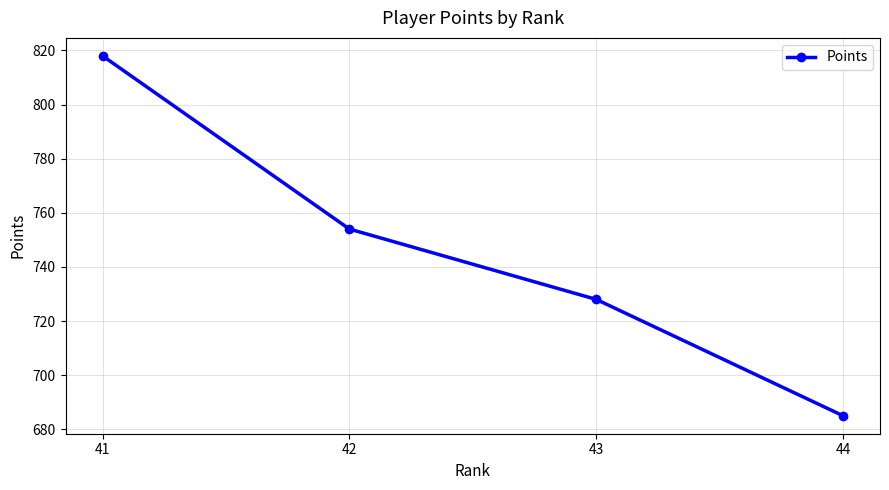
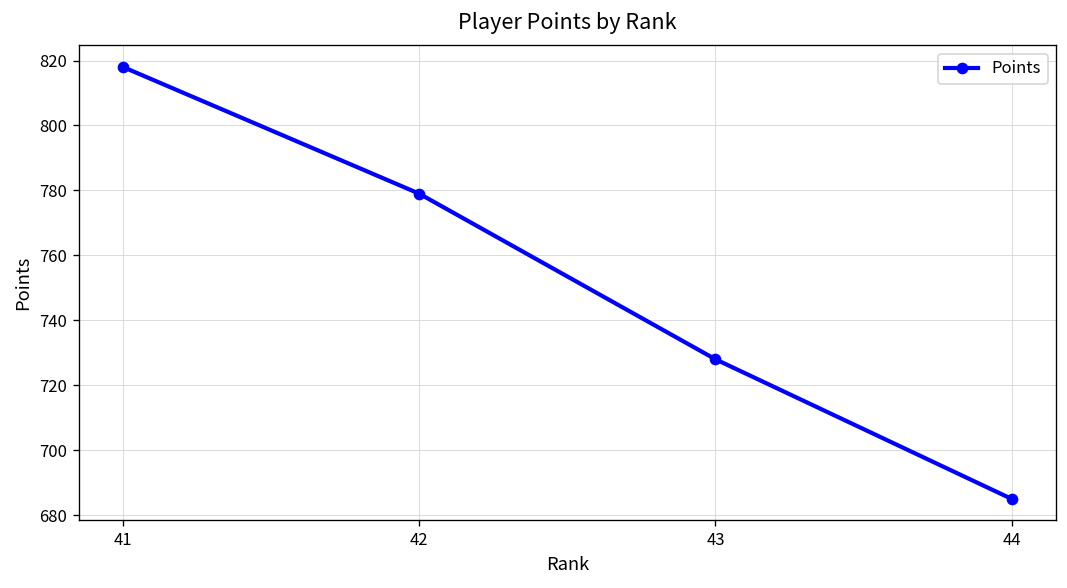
  {
    "41": 818,
-   "42": 754,
+   "42": 779,
    "43": 728,
    "44": 685
  }
